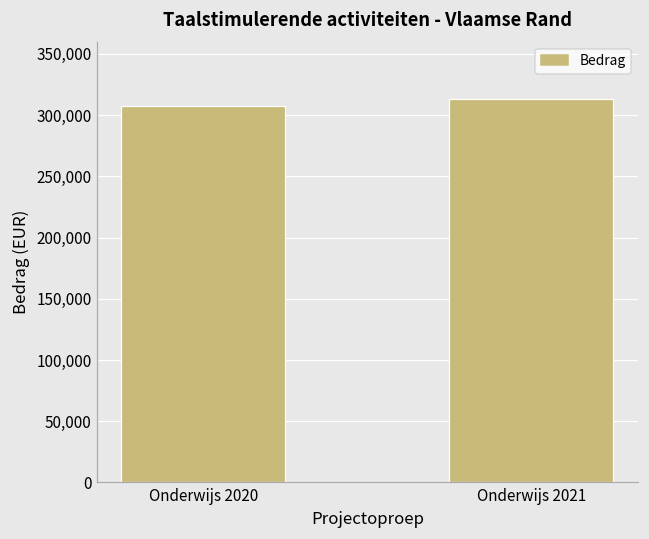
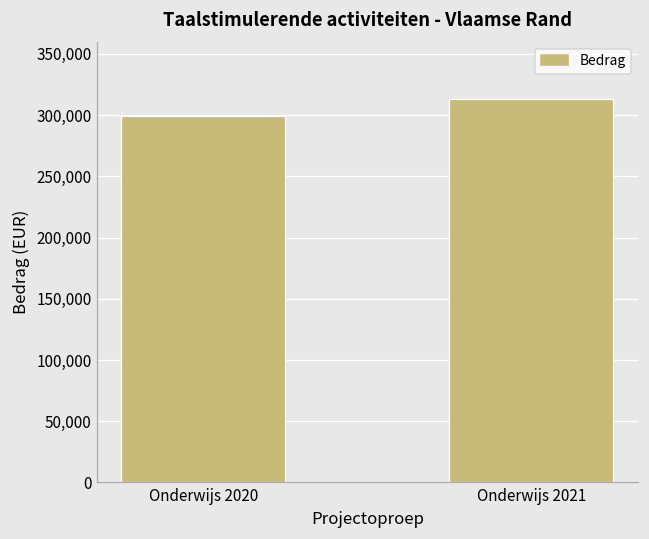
  {
-   "Onderwijs 2020": "308,000",
+   "Onderwijs 2020": "300,000",
    "Onderwijs 2021": "313,000"
  }
